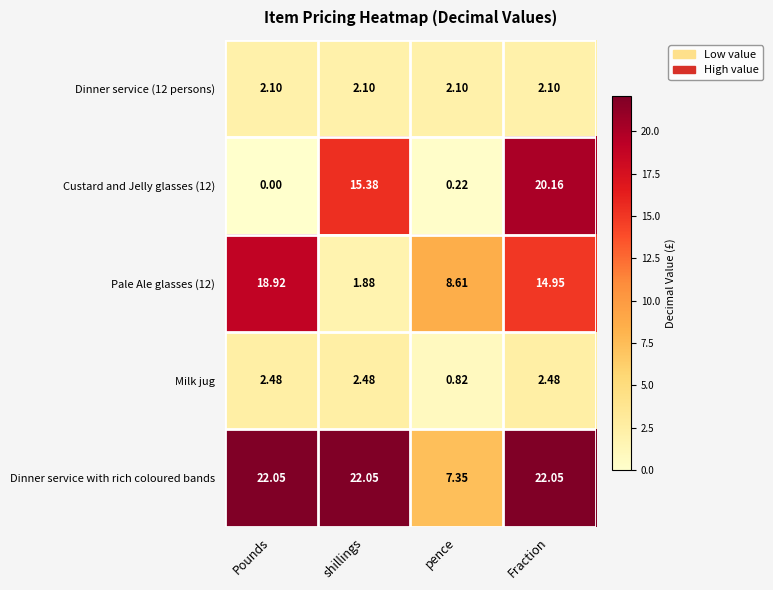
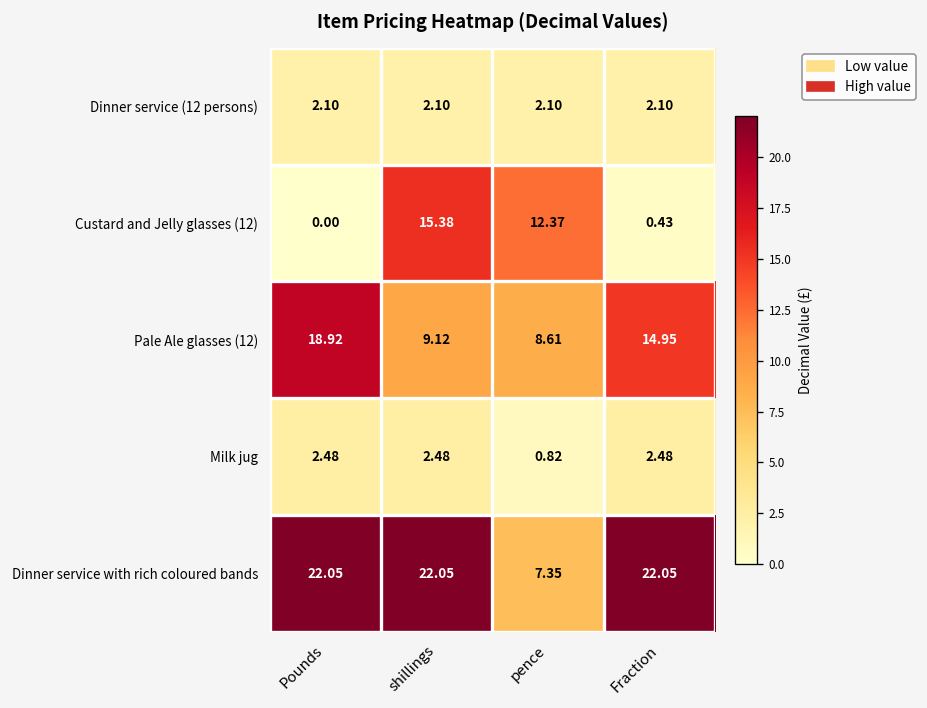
  {
    "Dinner service (12 persons)": {
      "Pounds": 2.10,
      "shillings": 2.10,
      "pence": 2.10,
      "Fraction": 2.10
    },
    "Custard and Jelly glasses (12)": {
      "Pounds": 0.00,
      "shillings": 15.38,
-     "pence": 0.22,
-     "Fraction": 20.16
+     "pence": 12.37,
+     "Fraction": 0.43
    },
    "Pale Ale glasses (12)": {
      "Pounds": 18.92,
-     "shillings": 1.88,
+     "shillings": 9.12,
      "pence": 8.61,
      "Fraction": 14.95
    },
    "Milk jug": {
      "Pounds": 2.48,
      "shillings": 2.48,
      "pence": 0.82,
      "Fraction": 2.48
    },
    "Dinner service with rich coloured bands": {
      "Pounds": 22.05,
      "shillings": 22.05,
      "pence": 7.35,
      "Fraction": 22.05
    }
  }
